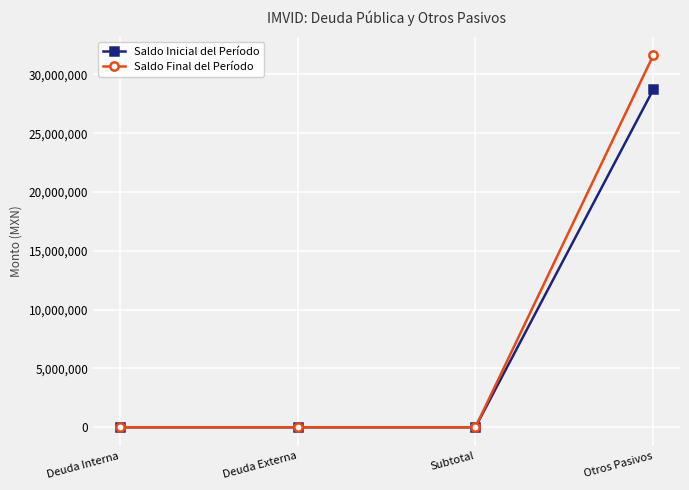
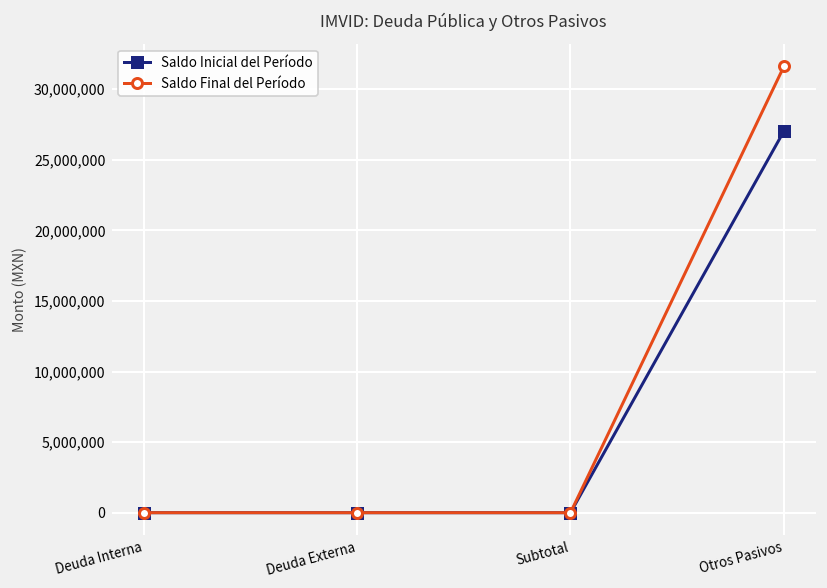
  {
    "Saldo Inicial del Período": {
-     "Otros Pasivos": "28,700,000"
+     "Otros Pasivos": "27,000,000"
    },
    "Saldo Final del Período": {
      "Otros Pasivos": "31,600,000"
    }
  }
